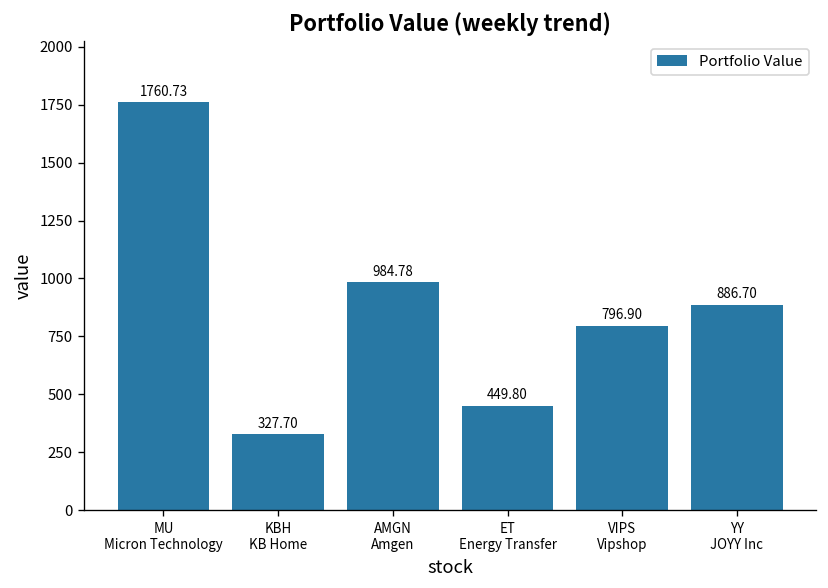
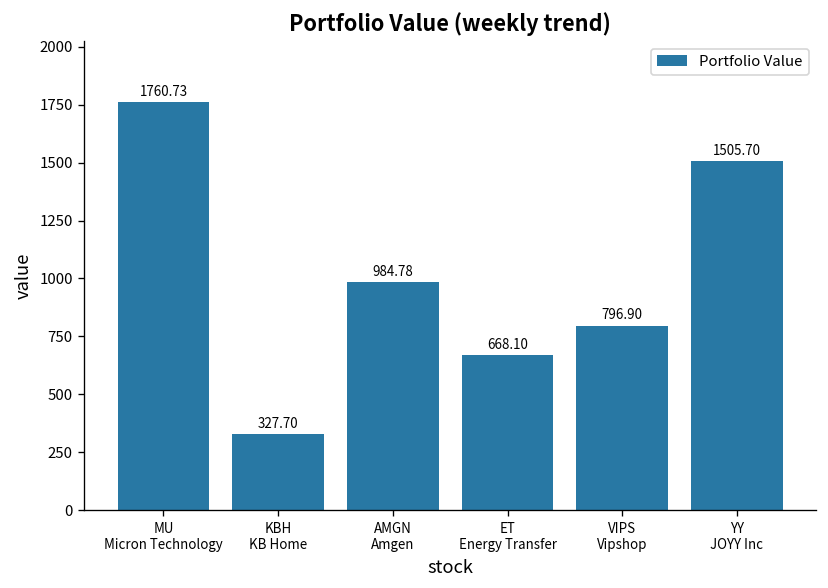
  {
    "MU Micron Technology": 1760.73,
    "KBH KB Home": 327.70,
    "AMGN Amgen": 984.78,
-   "ET Energy Transfer": 449.80,
+   "ET Energy Transfer": 668.10,
    "VIPS Vipshop": 796.90,
-   "YY JOYY Inc": 886.70
+   "YY JOYY Inc": 1505.70
  }
